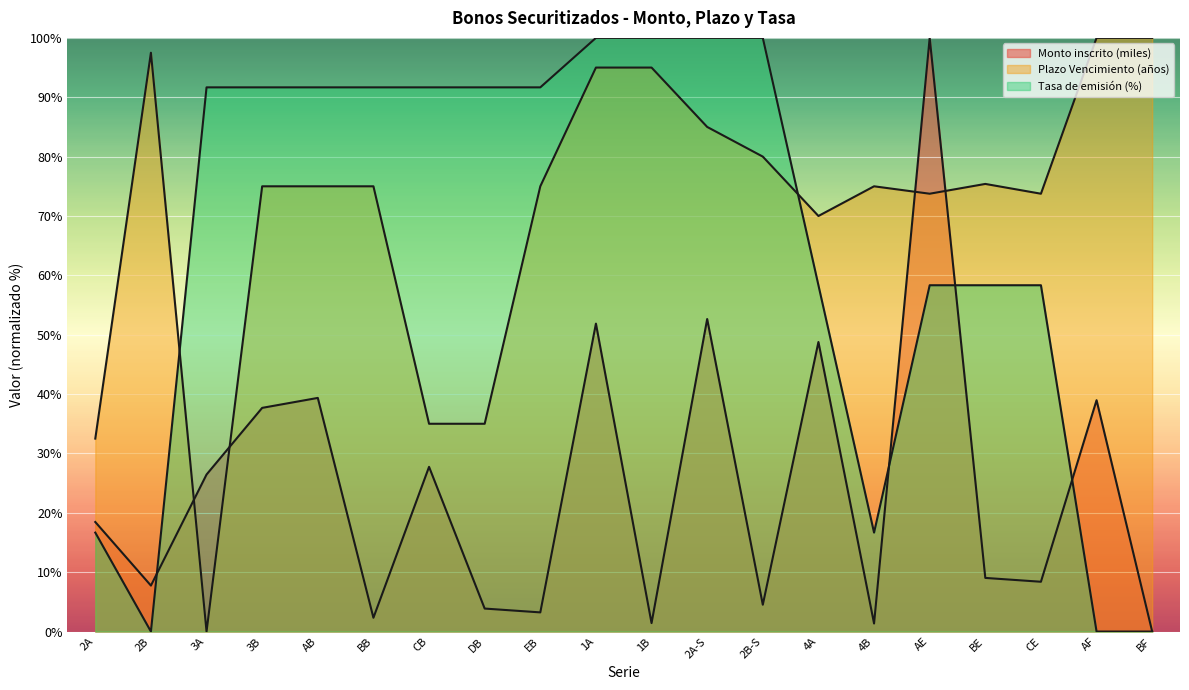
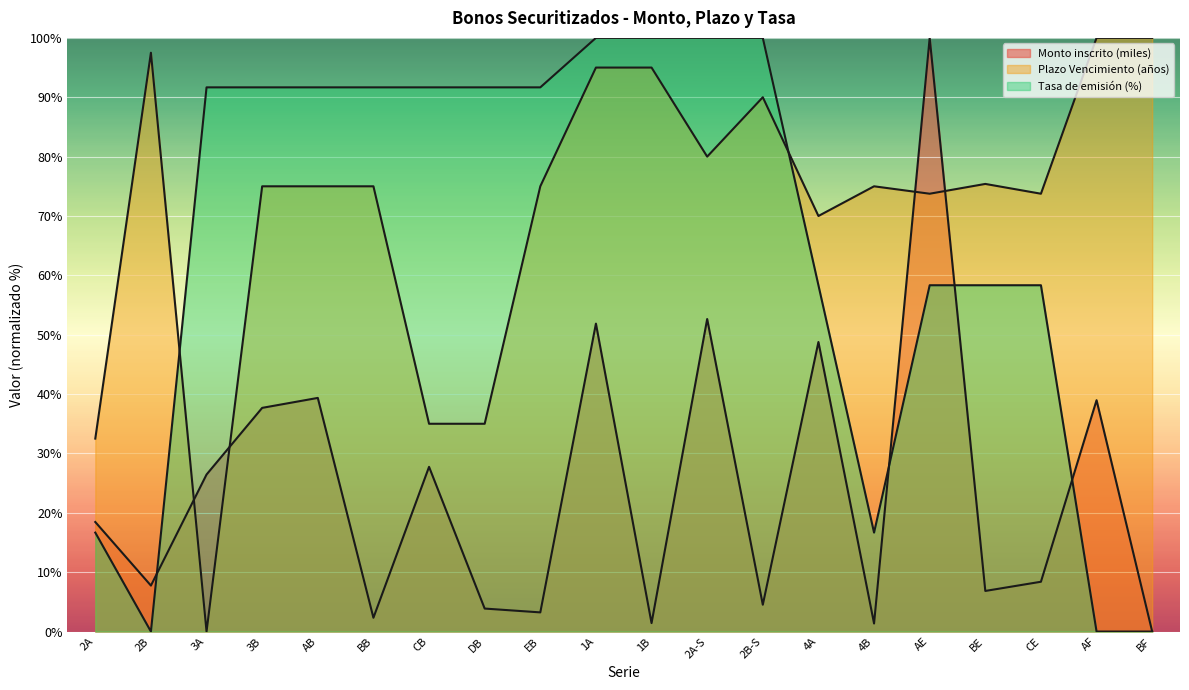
  {
    "Monto inscrito (miles)": {
      "2A": "18%",
      "2B": "8%",
      "3A": "26%",
      "3B": "38%",
      "AB": "39%",
      "BB": "2%",
      "CB": "28%",
      "DB": "4%",
      "EB": "3%",
      "1A": "52%",
      "1B": "1%",
      "2A-S": "53%",
      "2B-S": "5%",
      "4A": "49%",
      "4B": "1%",
      "AE": "100%",
-     "BE": "9%",
+     "BE": "7%",
      "CE": "8%",
      "AF": "39%"
    },
    "Plazo Vencimiento (años)": {
      "2A": "33%",
      "2B": "98%",
      "3A": "0%",
      "3B": "75%",
      "AB": "75%",
      "BB": "75%",
      "CB": "35%",
      "DB": "35%",
      "EB": "75%",
      "1A": "95%",
      "1B": "95%",
-     "2A-S": "85%",
-     "2B-S": "80%",
+     "2A-S": "80%",
+     "2B-S": "90%",
      "4A": "70%",
      "4B": "75%",
      "AE": "74%",
      "BE": "75%",
      "CE": "74%",
      "AF": "100%",
      "BF": "100%"
    },
    "Tasa de emisión (%)": {
      "2A": "17%",
      "2B": "0%",
      "3A": "92%",
      "3B": "92%",
      "AB": "92%",
      "BB": "92%",
      "CB": "92%",
      "DB": "92%",
      "EB": "92%",
      "1A": "100%",
      "1B": "100%",
      "2A-S": "100%",
      "2B-S": "100%",
      "4A": "58%",
      "4B": "17%",
      "AE": "58%",
      "BE": "58%",
      "CE": "58%",
      "AF": "0%"
    }
  }
